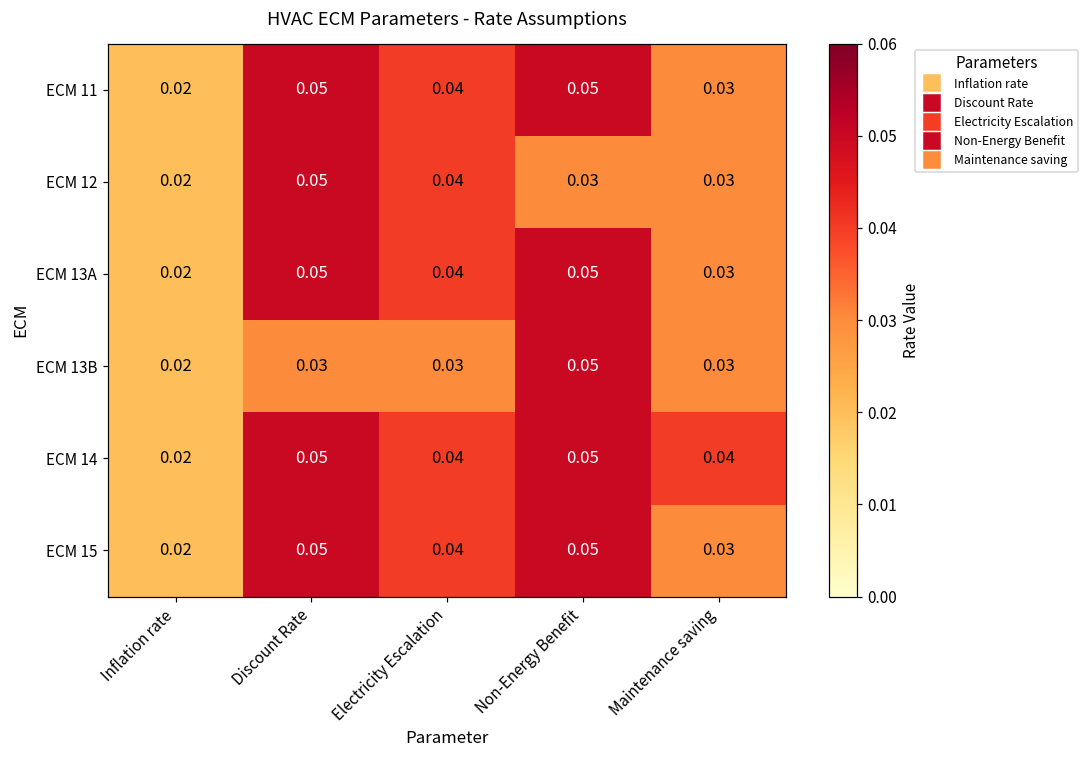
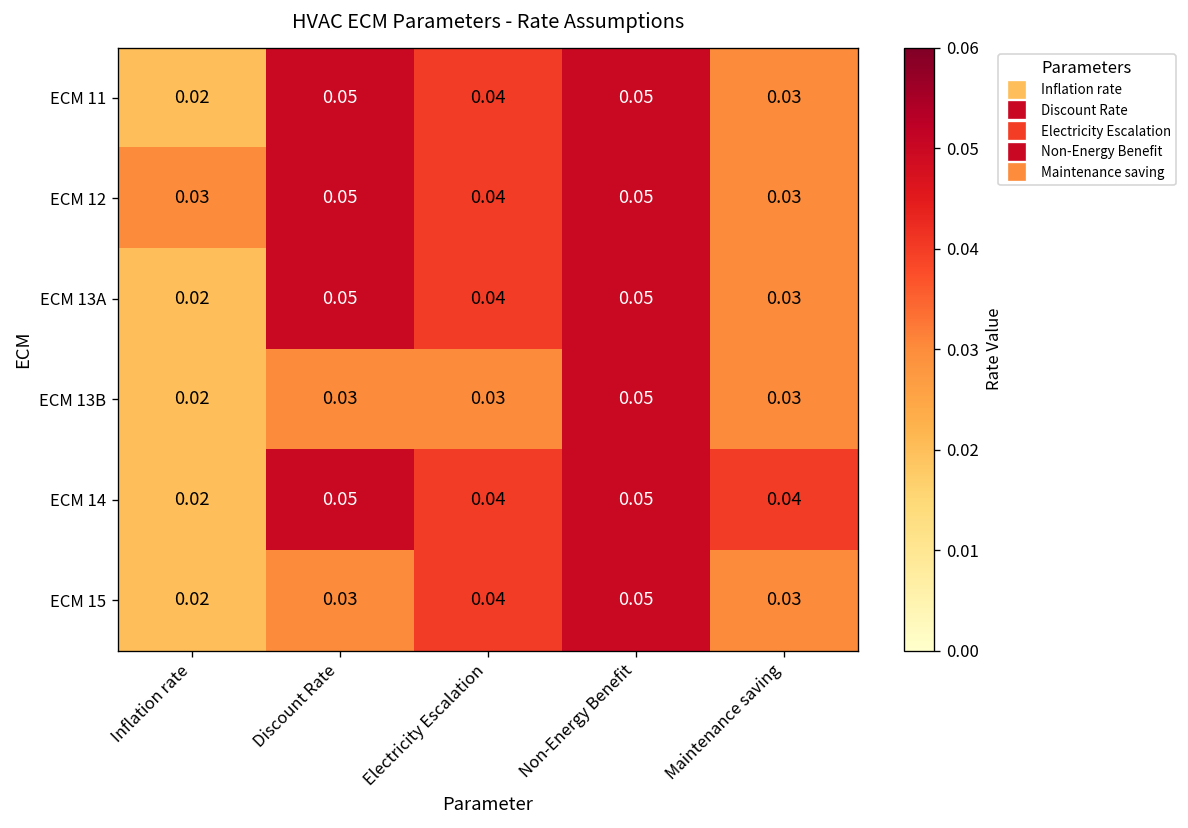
  {
    "ECM 11": {
      "Inflation rate": 0.02,
      "Discount Rate": 0.05,
      "Electricity Escalation": 0.04,
      "Non-Energy Benefit": 0.05,
      "Maintenance saving": 0.03
    },
    "ECM 12": {
-     "Inflation rate": 0.02,
+     "Inflation rate": 0.03,
      "Discount Rate": 0.05,
      "Electricity Escalation": 0.04,
-     "Non-Energy Benefit": 0.03,
+     "Non-Energy Benefit": 0.05,
      "Maintenance saving": 0.03
    },
    "ECM 13A": {
      "Inflation rate": 0.02,
      "Discount Rate": 0.05,
      "Electricity Escalation": 0.04,
      "Non-Energy Benefit": 0.05,
      "Maintenance saving": 0.03
    },
    "ECM 13B": {
      "Inflation rate": 0.02,
      "Discount Rate": 0.03,
      "Electricity Escalation": 0.03,
      "Non-Energy Benefit": 0.05,
      "Maintenance saving": 0.03
    },
    "ECM 14": {
      "Inflation rate": 0.02,
      "Discount Rate": 0.05,
      "Electricity Escalation": 0.04,
      "Non-Energy Benefit": 0.05,
      "Maintenance saving": 0.04
    },
    "ECM 15": {
      "Inflation rate": 0.02,
-     "Discount Rate": 0.05,
+     "Discount Rate": 0.03,
      "Electricity Escalation": 0.04,
      "Non-Energy Benefit": 0.05,
      "Maintenance saving": 0.03
    }
  }
